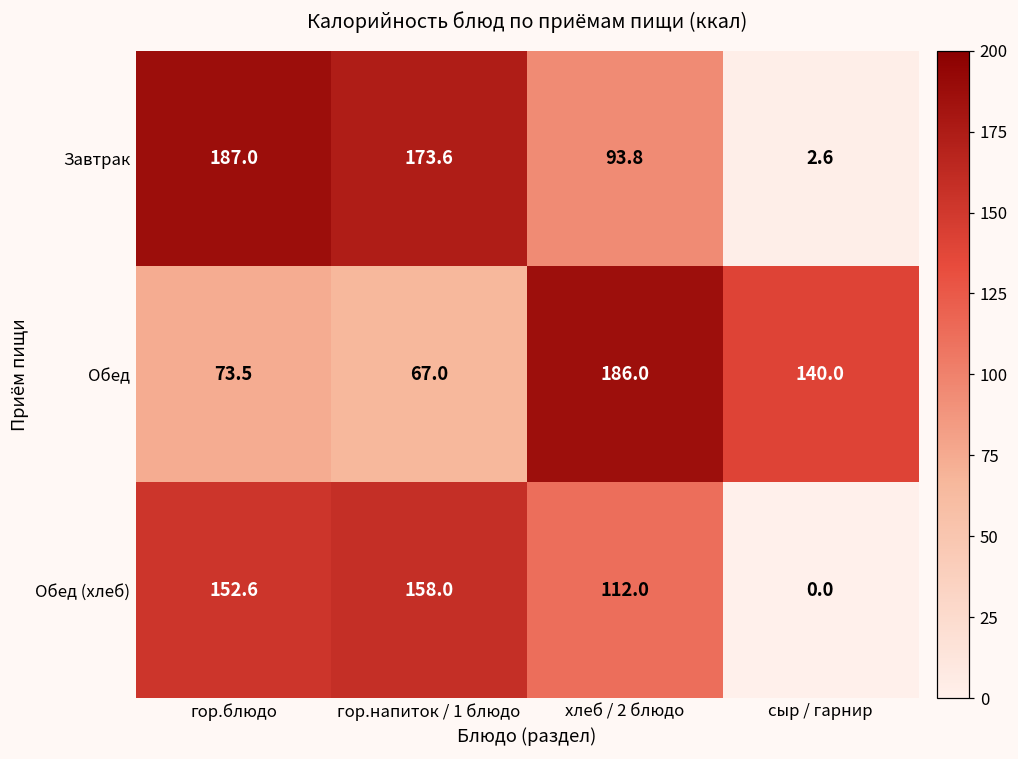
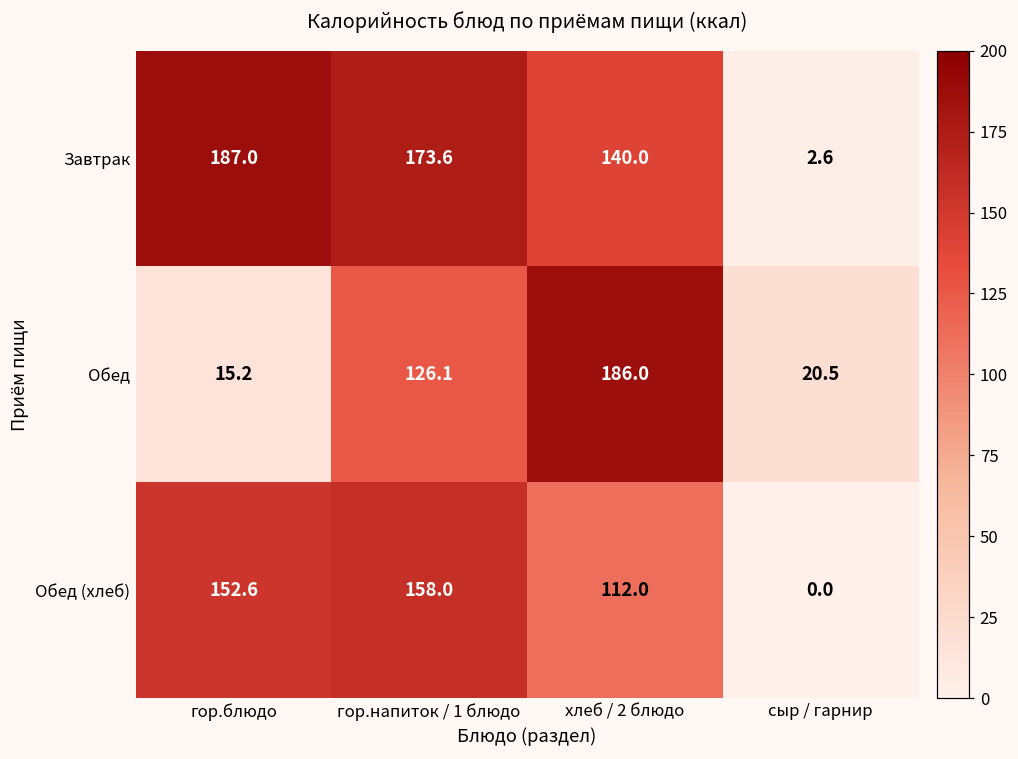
  {
    "Завтрак": {
      "гор.блюдо": 187.0,
      "гор.напиток / 1 блюдо": 173.6,
-     "хлеб / 2 блюдо": 93.8,
+     "хлеб / 2 блюдо": 140.0,
      "сыр / гарнир": 2.6
    },
    "Обед": {
-     "гор.блюдо": 73.5,
-     "гор.напиток / 1 блюдо": 67.0,
+     "гор.блюдо": 15.2,
+     "гор.напиток / 1 блюдо": 126.1,
      "хлеб / 2 блюдо": 186.0,
-     "сыр / гарнир": 140.0
+     "сыр / гарнир": 20.5
    },
    "Обед (хлеб)": {
      "гор.блюдо": 152.6,
      "гор.напиток / 1 блюдо": 158.0,
      "хлеб / 2 блюдо": 112.0,
      "сыр / гарнир": 0.0
    }
  }
